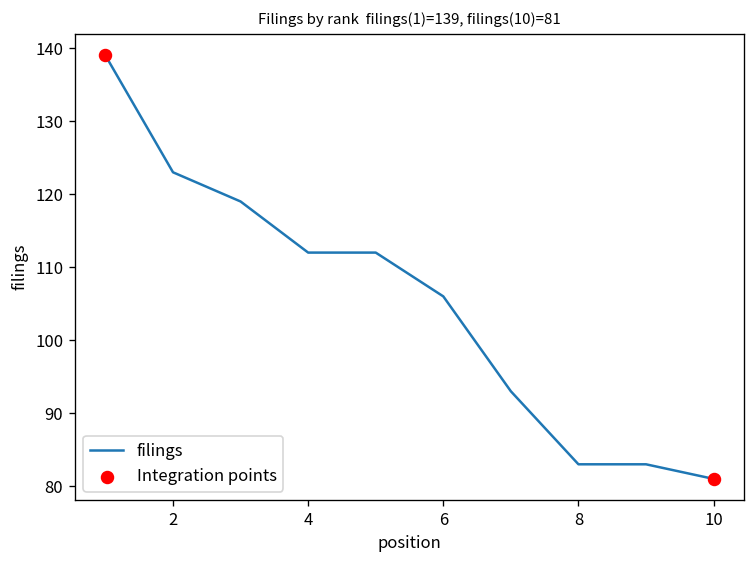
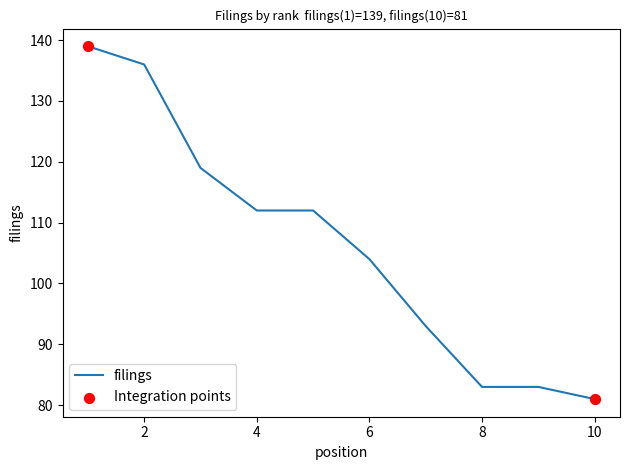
  {
    "filings": {
-     "2": 123,
+     "2": 136,
      "4": 112,
-     "6": 106,
+     "6": 104,
      "8": 83
    }
  }
